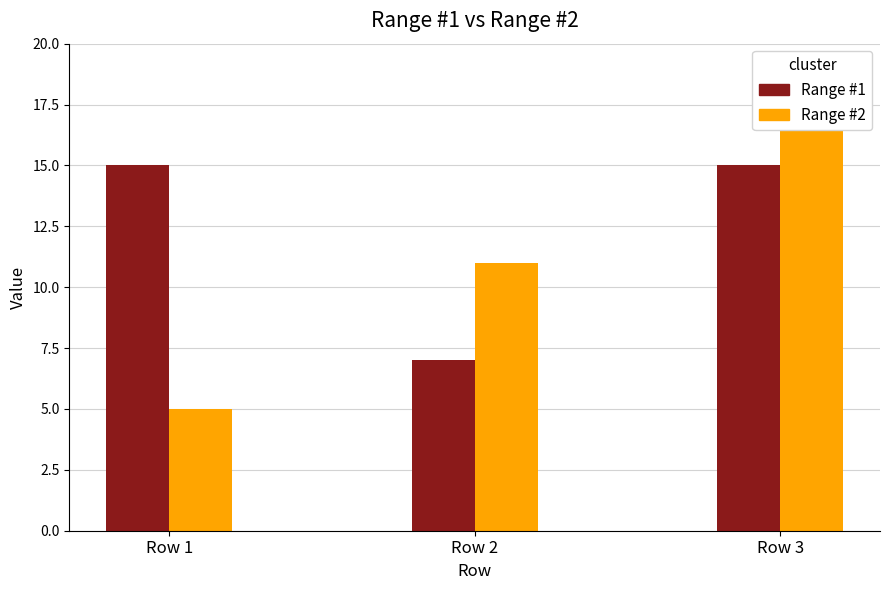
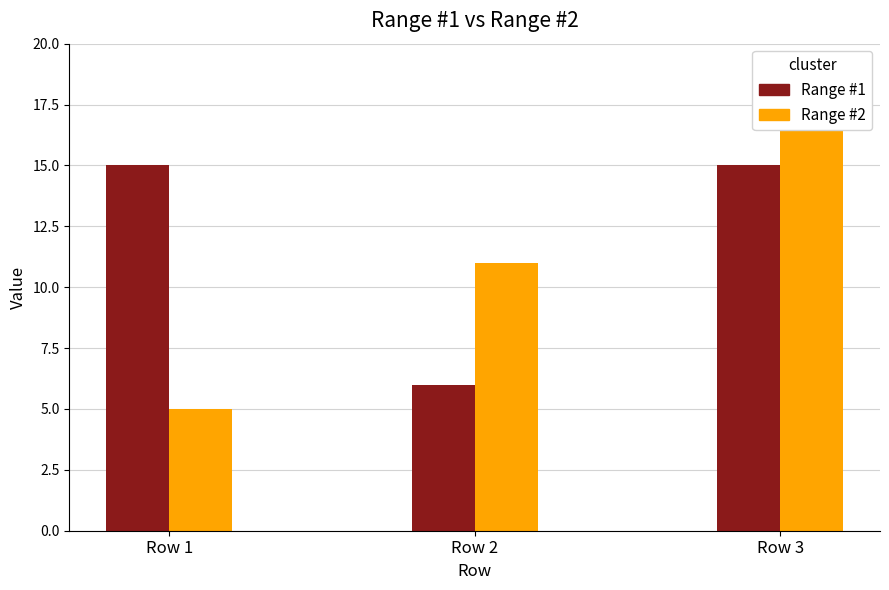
  {
    "Range #1": {
      "Row 1": 15,
-     "Row 2": 7,
+     "Row 2": 6,
      "Row 3": 15
    },
    "Range #2": {
      "Row 1": 5,
      "Row 2": 11
    }
  }
